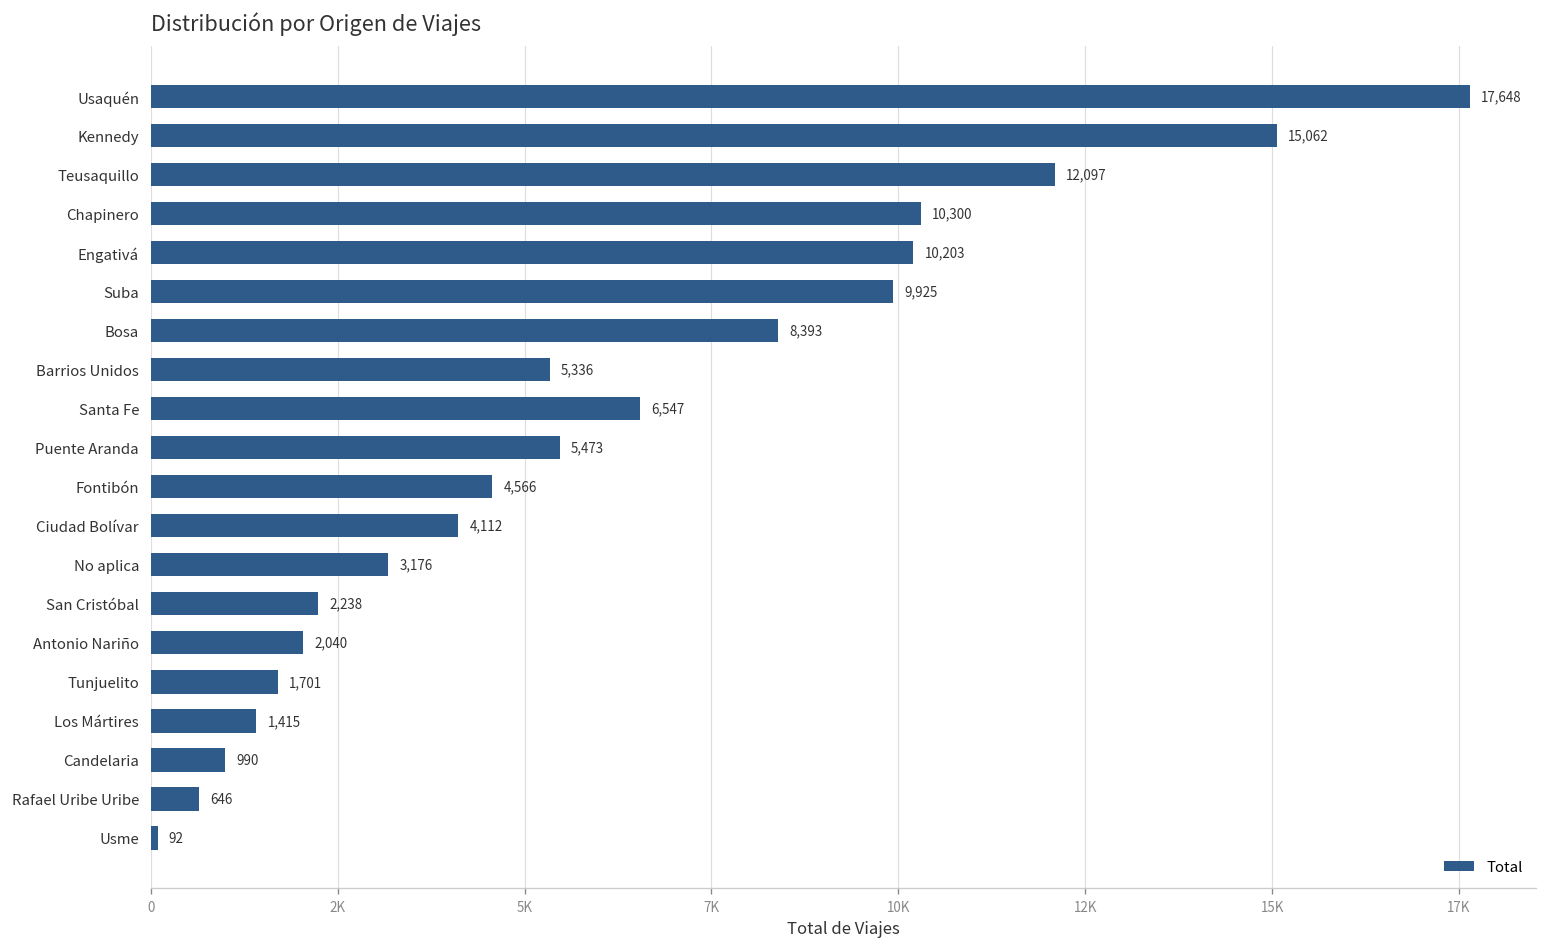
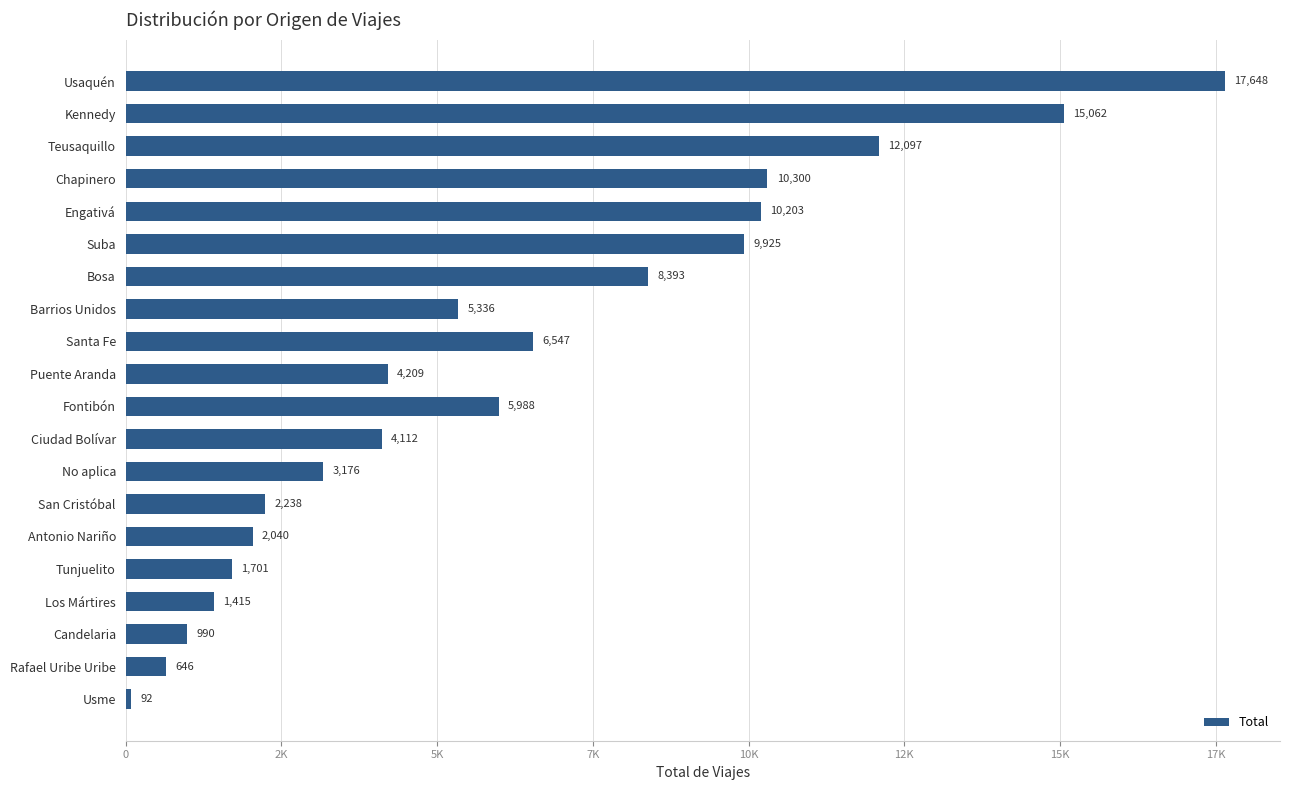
  {
    "Usaquén": "17,648",
    "Kennedy": "15,062",
    "Teusaquillo": "12,097",
    "Chapinero": "10,300",
    "Engativá": "10,203",
    "Suba": "9,925",
    "Bosa": "8,393",
    "Santa Fe": "6,547",
-   "Puente Aranda": "5,473",
-   "Fontibón": "4,566",
+   "Puente Aranda": "4,209",
+   "Fontibón": "5,988",
    "Ciudad Bolívar": "4,112",
    "No aplica": "3,176",
    "San Cristóbal": "2,238",
    "Antonio Nariño": "2,040",
    "Tunjuelito": "1,701",
    "Los Mártires": "1,415",
    "Candelaria": "990",
    "Rafael Uribe Uribe": "646",
    "Usme": "92"
  }
